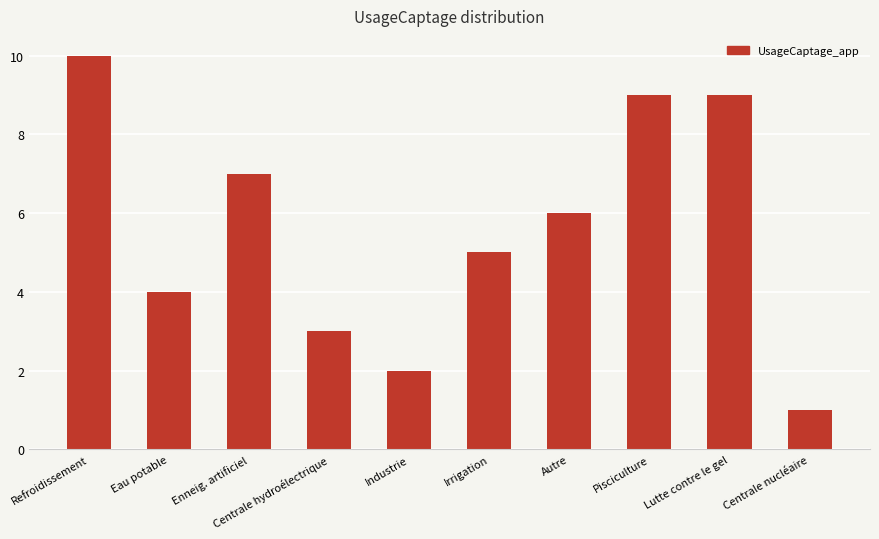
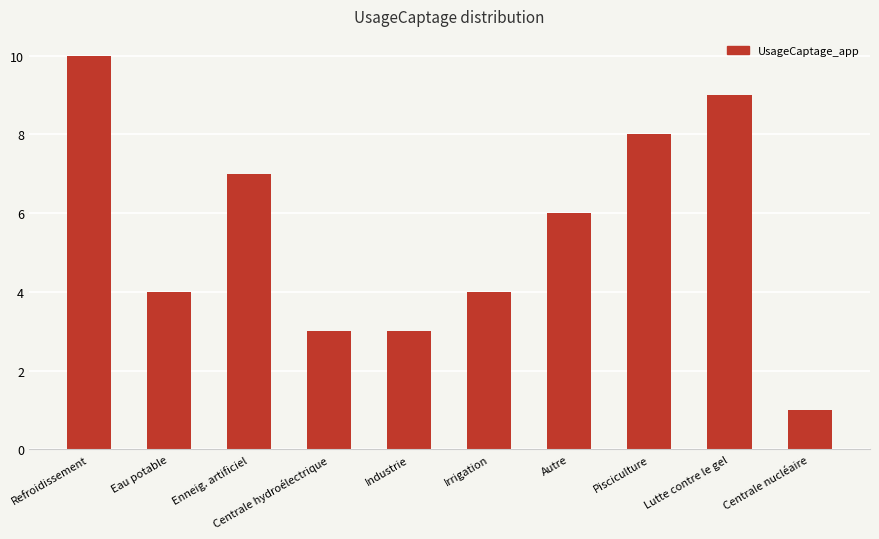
  {
    "Refroidissement": 10,
    "Eau potable": 4,
    "Enneig. artificiel": 7,
    "Centrale hydroélectrique": 3,
-   "Industrie": 2,
-   "Irrigation": 5,
+   "Industrie": 3,
+   "Irrigation": 4,
    "Autre": 6,
-   "Pisciculture": 9,
+   "Pisciculture": 8,
    "Lutte contre le gel": 9,
    "Centrale nucléaire": 1
  }
